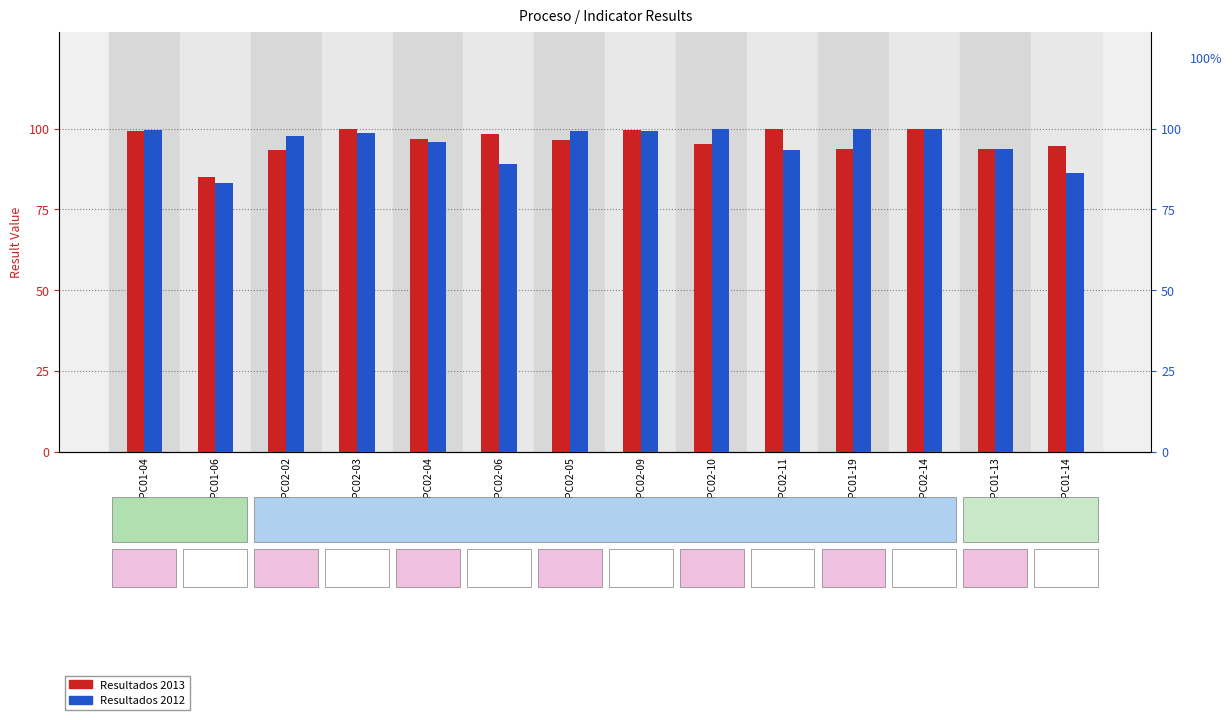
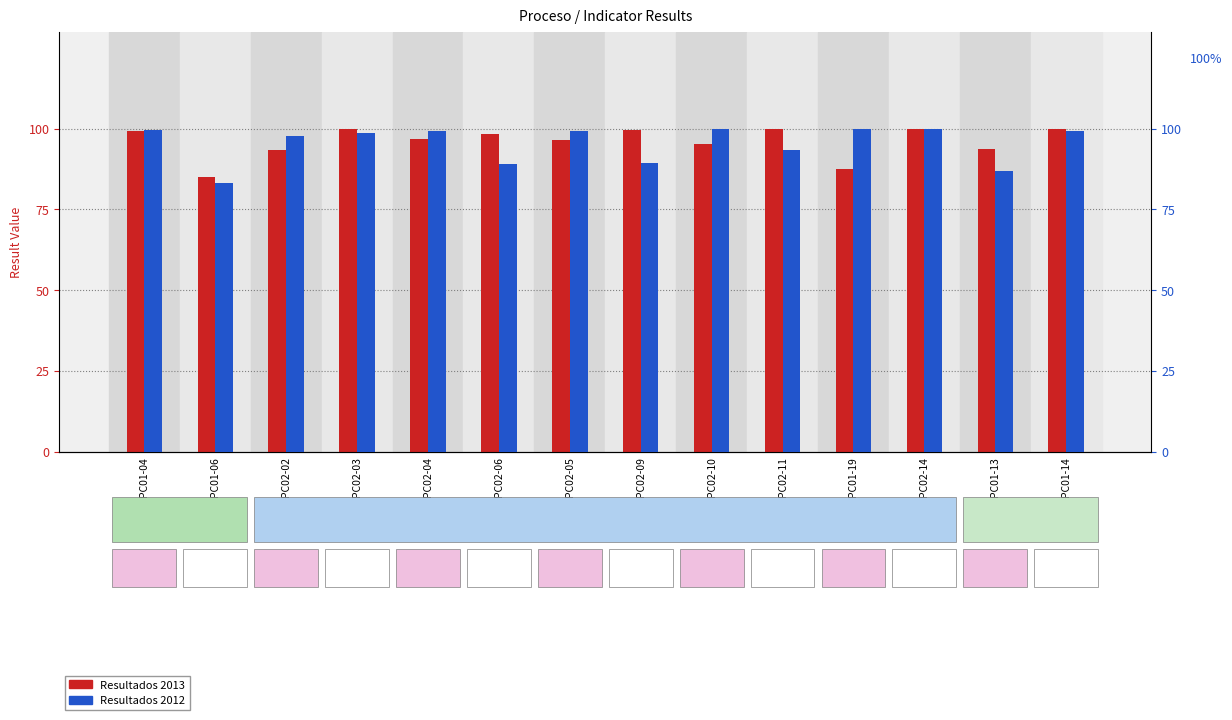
  {
    "Resultados 2013": {
      "PC01-04": 99,
      "PC01-06": 85,
      "PC02-02": 93,
      "PC02-03": 100,
      "PC02-04": 97,
      "PC02-06": 98,
      "PC02-05": 97,
      "PC02-09": 99,
      "PC02-10": 95,
      "PC02-11": 100,
-     "PC01-19": 94,
+     "PC01-19": 87,
      "PC02-14": 100,
      "PC01-13": 94,
-     "PC01-14": 95
+     "PC01-14": 100
    },
    "Resultados 2012": {
      "PC01-04": 100,
      "PC01-06": 83,
      "PC02-02": 98,
      "PC02-03": 99,
-     "PC02-04": 96,
+     "PC02-04": 99,
      "PC02-06": 89,
      "PC02-05": 99,
-     "PC02-09": 99,
+     "PC02-09": 89,
      "PC02-10": 100,
      "PC02-11": 93,
      "PC01-19": 100,
      "PC02-14": 100,
-     "PC01-13": 94,
-     "PC01-14": 86
+     "PC01-13": 87,
+     "PC01-14": 99
    }
  }
